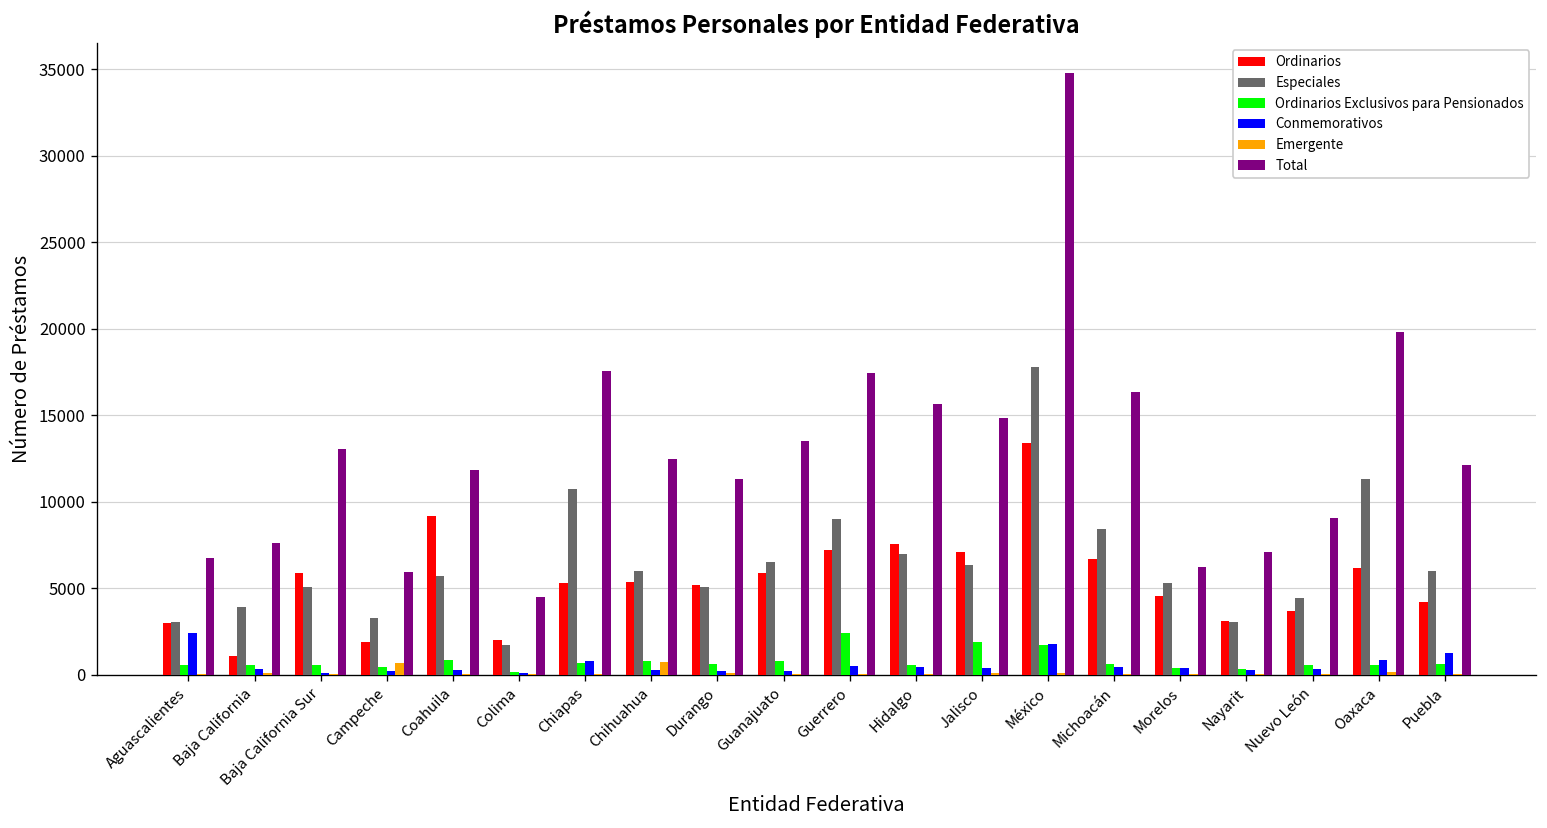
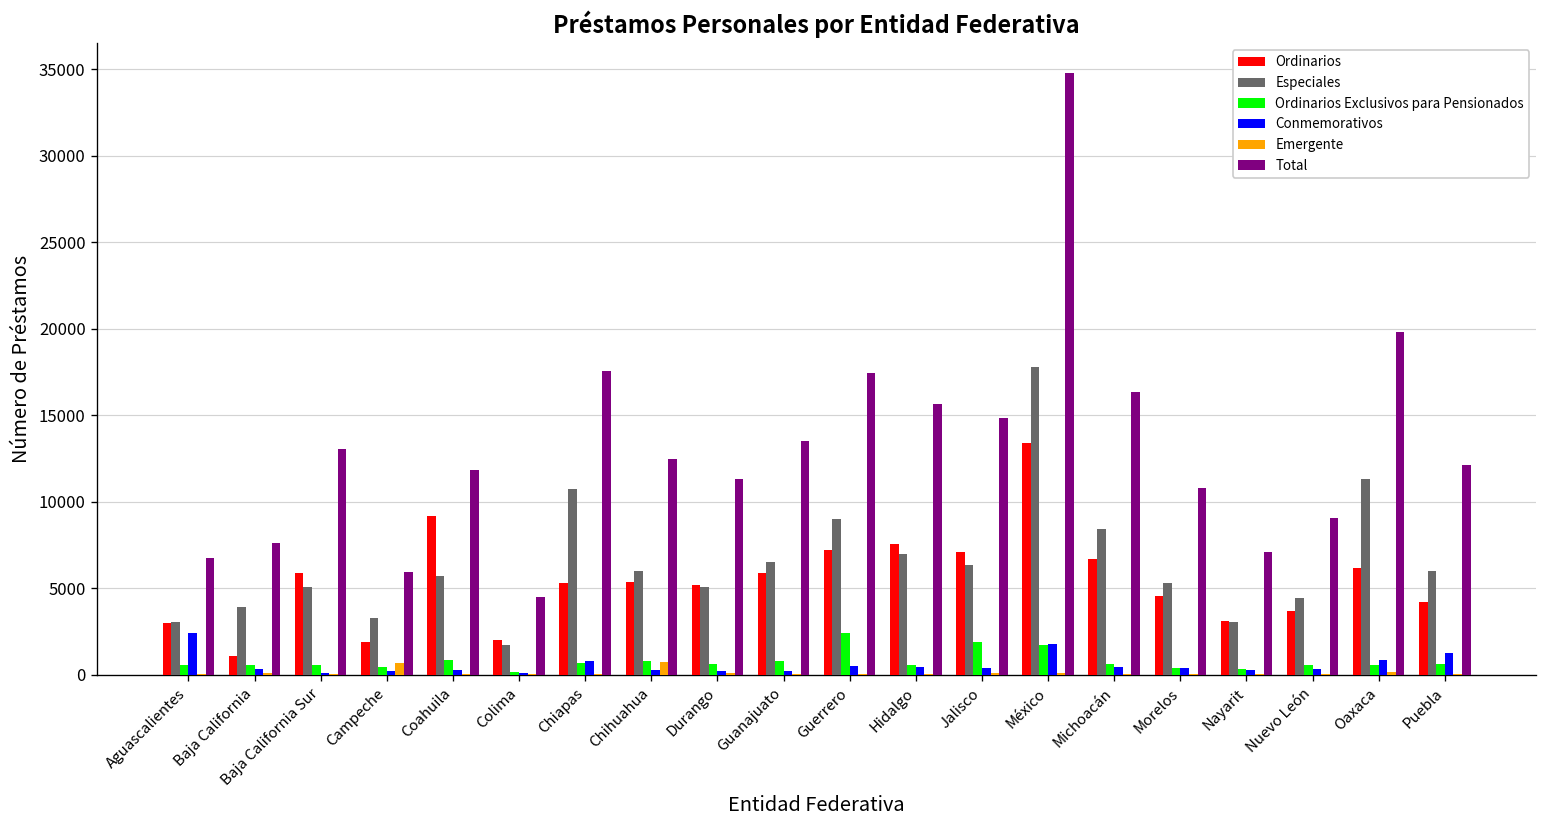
  {
    "Ordinarios": {
      "Aguascalientes": 3000,
      "Baja California": 1100,
      "Baja California Sur": 5900,
      "Campeche": 1900,
      "Coahuila": 9200,
      "Colima": 2000,
      "Chiapas": 5300,
      "Chihuahua": 5400,
      "Durango": 5200,
      "Guanajuato": 5900,
      "Guerrero": 7200,
      "Hidalgo": 7600,
      "Jalisco": 7100,
      "México": 13400,
      "Michoacán": 6700,
      "Morelos": 4600,
      "Nayarit": 3100,
      "Nuevo León": 3700,
      "Oaxaca": 6200,
      "Puebla": 4200
    },
    "Especiales": {
      "Aguascalientes": 3100,
      "Baja California": 3900,
      "Baja California Sur": 5100,
      "Campeche": 3300,
      "Coahuila": 5700,
      "Colima": 1800,
      "Chiapas": 10700,
      "Chihuahua": 6000,
      "Durango": 5100,
      "Guanajuato": 6500,
      "Guerrero": 9000,
      "Hidalgo": 7000,
      "Jalisco": 6300,
      "México": 17800,
      "Michoacán": 8400,
      "Morelos": 5300,
      "Nayarit": 3100,
      "Nuevo León": 4400,
      "Oaxaca": 11300,
      "Puebla": 6000
    },
    "Ordinarios Exclusivos para Pensionados": {
      "Aguascalientes": 500,
      "Baja California": 600,
      "Baja California Sur": 600,
      "Campeche": 500,
      "Coahuila": 900,
      "Colima": 200,
      "Chiapas": 700,
      "Chihuahua": 800,
      "Durango": 600,
      "Guanajuato": 800,
      "Guerrero": 2400,
      "Hidalgo": 600,
      "Jalisco": 1900,
      "México": 1700,
      "Michoacán": 600,
      "Morelos": 400,
      "Nayarit": 300,
      "Nuevo León": 500,
      "Oaxaca": 600,
      "Puebla": 600
    },
    "Conmemorativos": {
      "Aguascalientes": 2400,
      "Baja California": 300,
      "Campeche": 200,
      "Coahuila": 300,
      "Chiapas": 800,
      "Chihuahua": 300,
      "Durango": 200,
      "Guanajuato": 200,
      "Guerrero": 500,
      "Hidalgo": 400,
      "Jalisco": 400,
      "México": 1800,
      "Michoacán": 500,
      "Morelos": 400,
      "Nayarit": 300,
      "Nuevo León": 400,
      "Oaxaca": 900,
      "Puebla": 1300
    },
    "Emergente": {
      "Campeche": 700,
      "Chihuahua": 700
    },
    "Total": {
      "Aguascalientes": 6800,
      "Baja California": 7600,
      "Baja California Sur": 13000,
      "Campeche": 5900,
      "Coahuila": 11900,
      "Colima": 4500,
      "Chiapas": 17600,
      "Chihuahua": 12500,
      "Durango": 11300,
      "Guanajuato": 13500,
      "Guerrero": 17500,
      "Hidalgo": 15600,
      "Jalisco": 14800,
      "México": 34800,
      "Michoacán": 16300,
-     "Morelos": 6300,
+     "Morelos": 10800,
      "Nayarit": 7100,
      "Nuevo León": 9100,
      "Oaxaca": 19800,
      "Puebla": 12100
    }
  }
